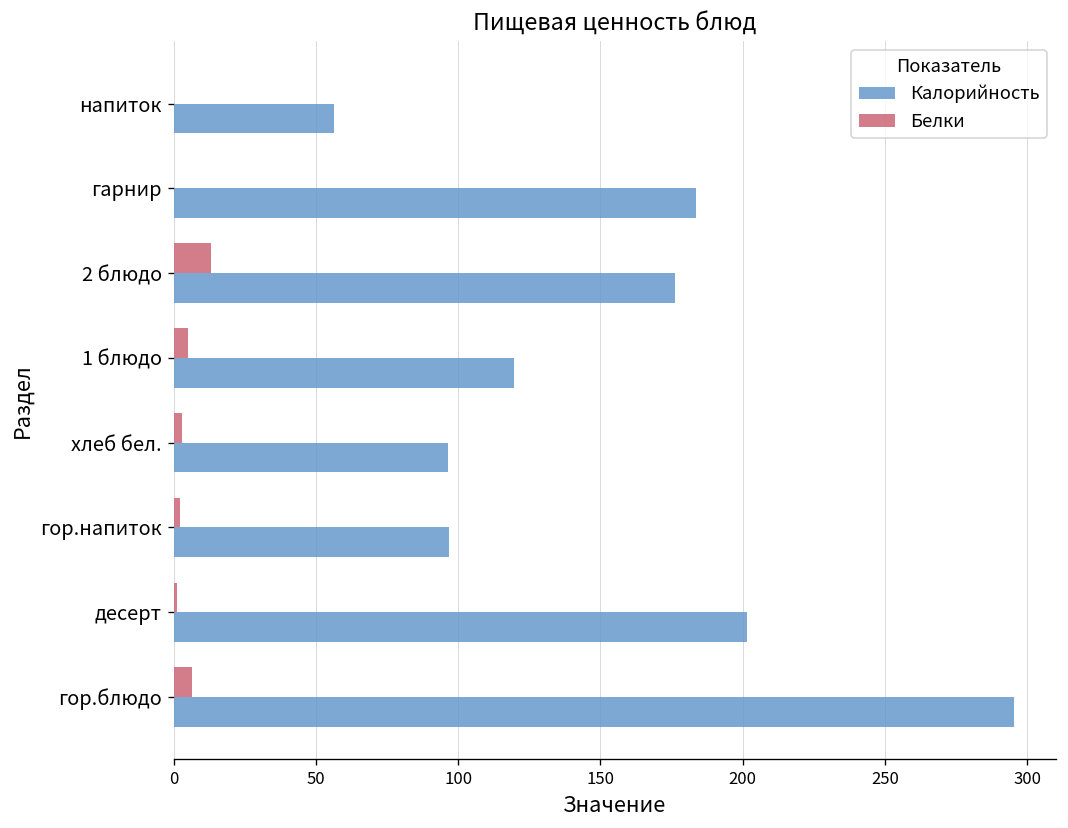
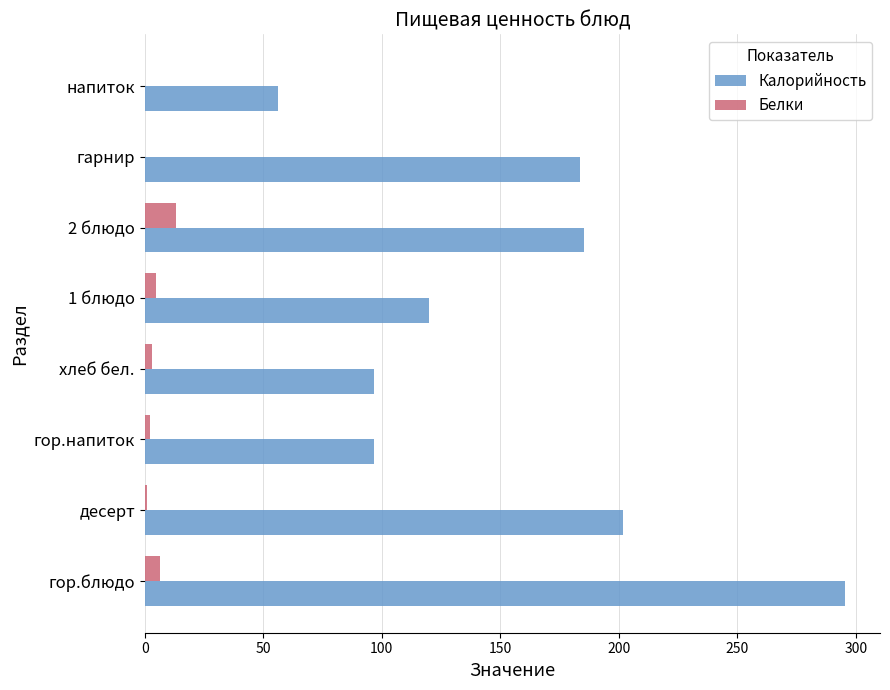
  {
    "Калорийность": {
      "напиток": 56,
      "гарнир": 184,
-     "2 блюдо": 176,
+     "2 блюдо": 185,
      "1 блюдо": 120,
      "хлеб бел.": 97,
      "гор.напиток": 97,
      "десерт": 202,
      "гор.блюдо": 295
    },
    "Белки": {
      "2 блюдо": 13,
      "1 блюдо": 5,
      "хлеб бел.": 3,
      "гор.напиток": 2,
      "гор.блюдо": 7
    }
  }
